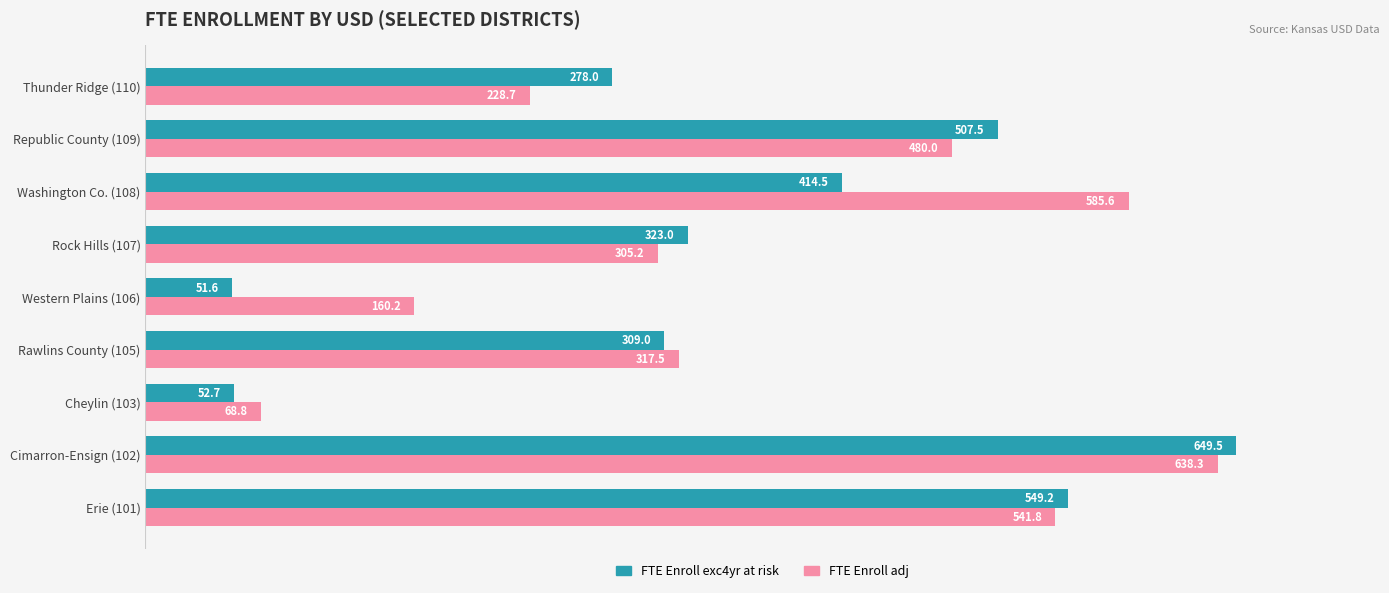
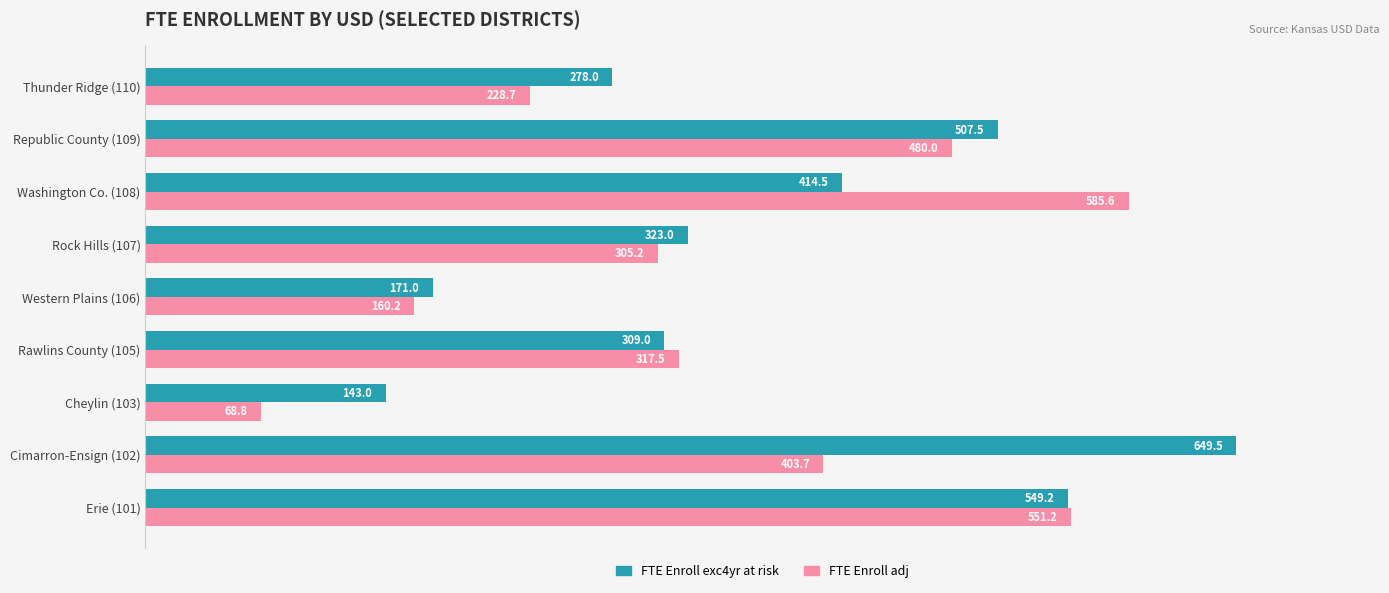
  {
    "FTE Enroll exc4yr at risk": {
      "Thunder Ridge (110)": 278.0,
      "Republic County (109)": 507.5,
      "Washington Co. (108)": 414.5,
      "Rock Hills (107)": 323.0,
-     "Western Plains (106)": 51.6,
+     "Western Plains (106)": 171.0,
      "Rawlins County (105)": 309.0,
-     "Cheylin (103)": 52.7,
+     "Cheylin (103)": 143.0,
      "Cimarron-Ensign (102)": 649.5,
      "Erie (101)": 549.2
    },
    "FTE Enroll adj": {
      "Thunder Ridge (110)": 228.7,
      "Republic County (109)": 480.0,
      "Washington Co. (108)": 585.6,
      "Rock Hills (107)": 305.2,
      "Western Plains (106)": 160.2,
      "Rawlins County (105)": 317.5,
      "Cheylin (103)": 68.8,
-     "Cimarron-Ensign (102)": 638.3,
-     "Erie (101)": 541.8
+     "Cimarron-Ensign (102)": 403.7,
+     "Erie (101)": 551.2
    }
  }
